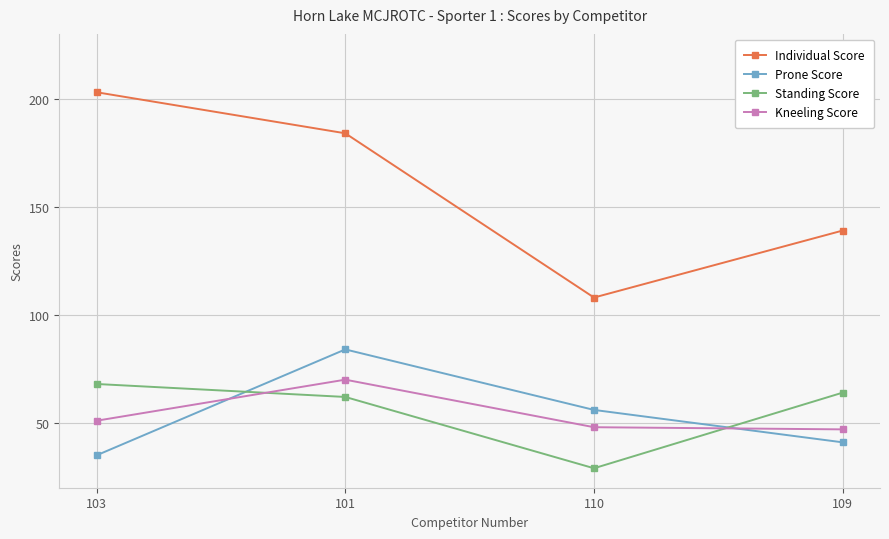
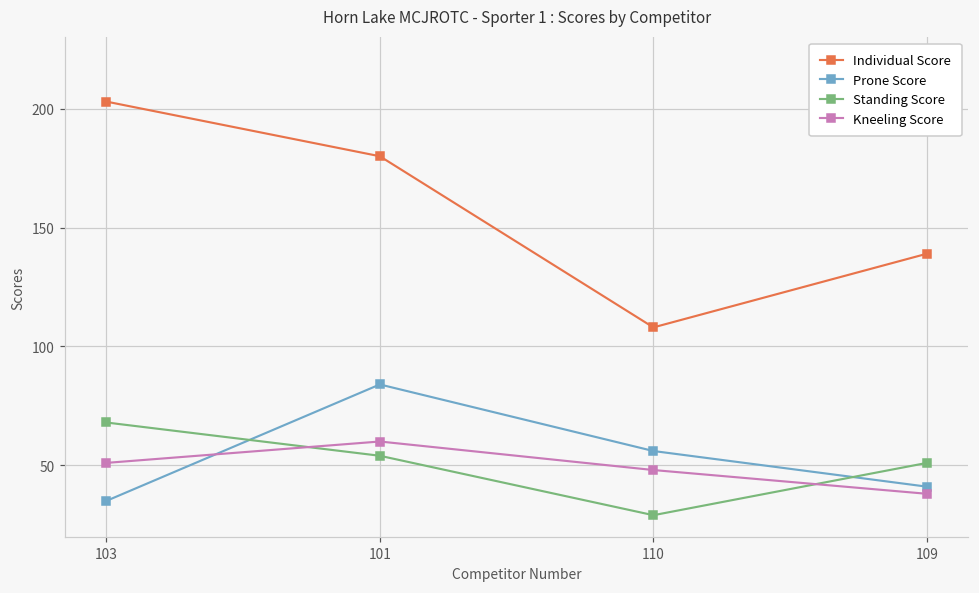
  {
    "Individual Score": {
      "103": 203,
-     "101": 184,
+     "101": 180,
      "110": 108,
      "109": 139
    },
    "Prone Score": {
      "103": 35,
      "101": 84,
      "110": 56,
      "109": 41
    },
    "Standing Score": {
      "103": 68,
-     "101": 62,
+     "101": 54,
      "110": 29,
-     "109": 64
+     "109": 51
    },
    "Kneeling Score": {
      "103": 51,
-     "101": 70,
+     "101": 60,
      "110": 48,
-     "109": 47
+     "109": 38
    }
  }
